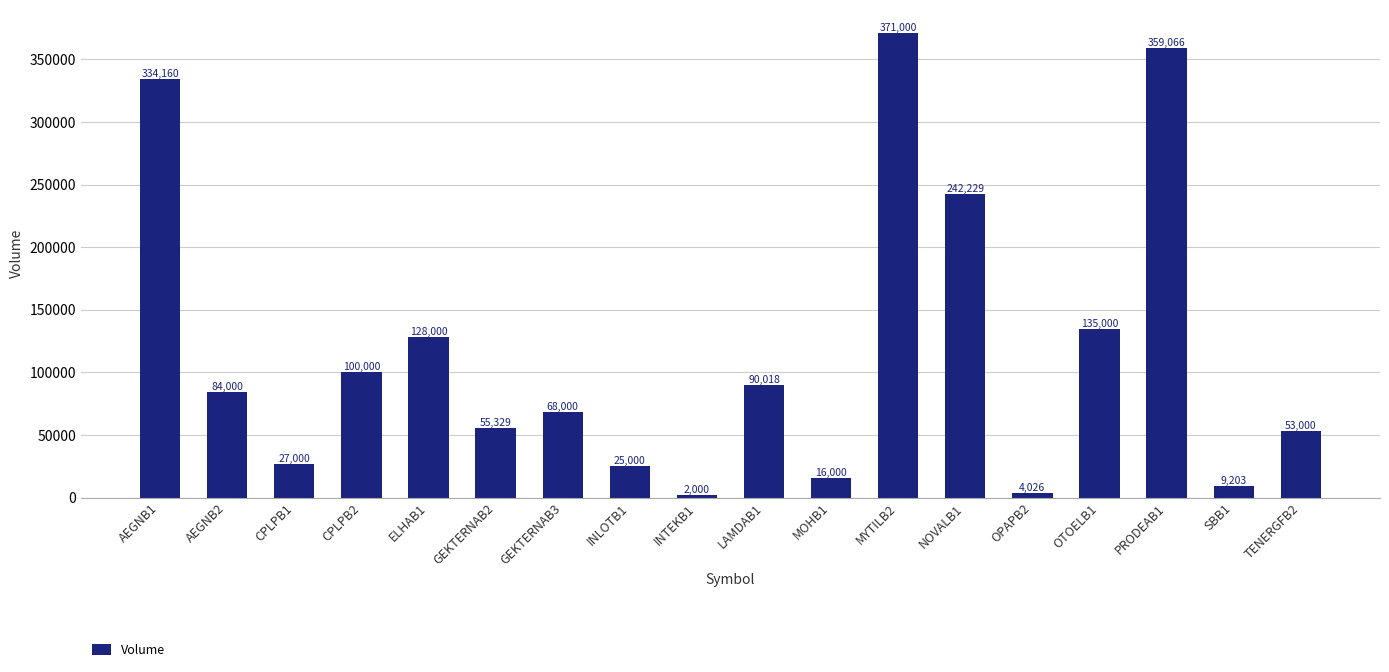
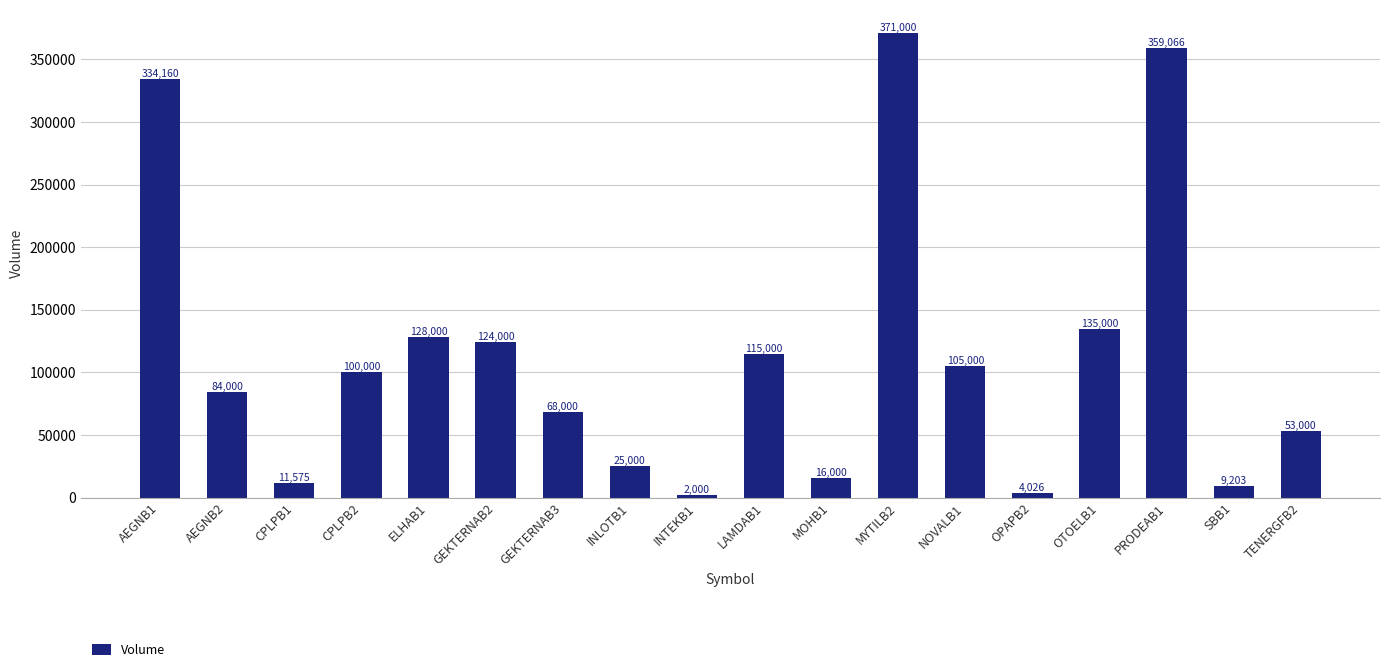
  {
    "AEGNB1": "334,160",
    "AEGNB2": "84,000",
-   "CPLPB1": "27,000",
+   "CPLPB1": "11,575",
    "CPLPB2": "100,000",
    "ELHAB1": "128,000",
-   "GEKTERNAB2": "55,329",
+   "GEKTERNAB2": "124,000",
    "GEKTERNAB3": "68,000",
    "INLOTB1": "25,000",
    "INTEKB1": "2,000",
-   "LAMDAB1": "90,018",
+   "LAMDAB1": "115,000",
    "MOHB1": "16,000",
    "MYTILB2": "371,000",
-   "NOVALB1": "242,229",
+   "NOVALB1": "105,000",
    "OPAPB2": "4,026",
    "OTOELB1": "135,000",
    "PRODEAB1": "359,066",
    "SBB1": "9,203",
    "TENERGFB2": "53,000"
  }
